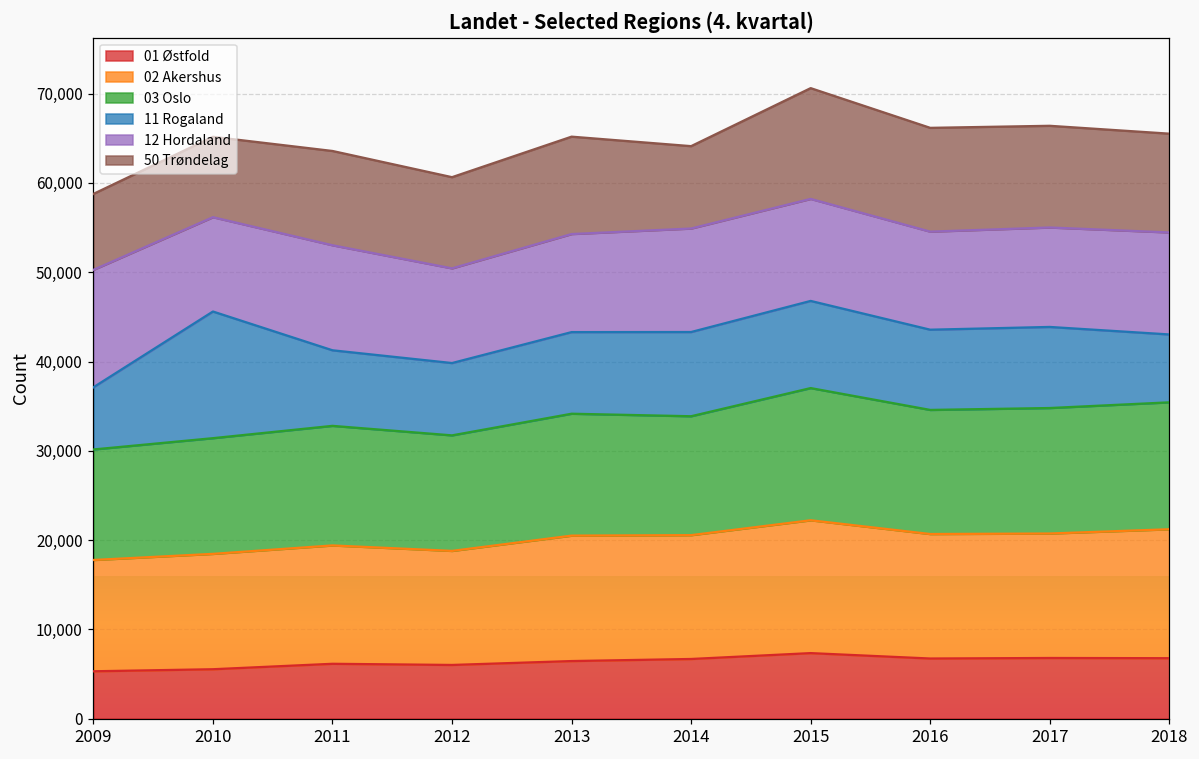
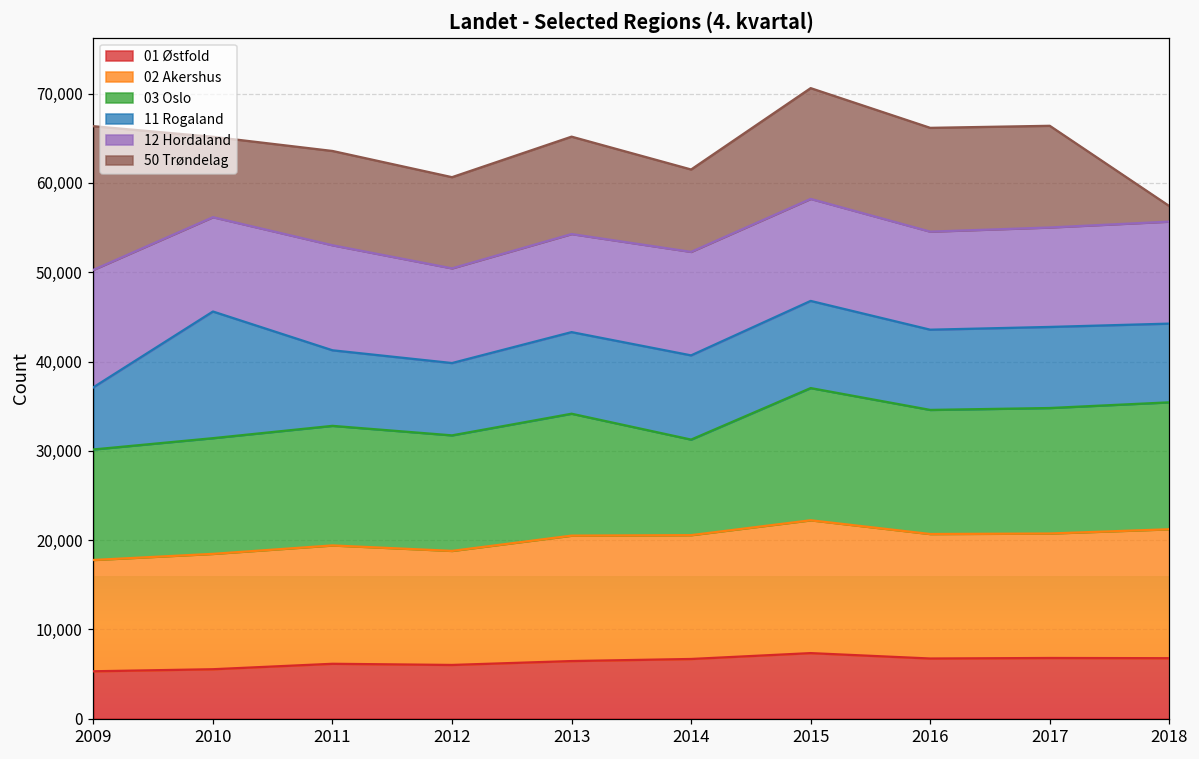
  {
    "01 Østfold": {
      "2009": "5,000",
      "2010": "6,000",
      "2011": "6,000",
      "2012": "6,000",
      "2013": "6,000",
      "2014": "7,000",
      "2015": "7,000",
      "2016": "7,000",
      "2017": "7,000",
      "2018": "7,000"
    },
    "02 Akershus": {
      "2009": "12,000",
      "2010": "13,000",
      "2011": "13,000",
      "2012": "13,000",
      "2013": "14,000",
      "2014": "14,000",
      "2015": "15,000",
      "2016": "14,000",
      "2017": "14,000",
      "2018": "14,000"
    },
    "03 Oslo": {
      "2009": "12,000",
      "2010": "13,000",
      "2011": "13,000",
      "2012": "13,000",
      "2013": "14,000",
-     "2014": "13,000",
+     "2014": "11,000",
      "2015": "15,000",
      "2016": "14,000",
      "2017": "14,000",
      "2018": "14,000"
    },
    "11 Rogaland": {
      "2009": "7,000",
      "2010": "14,000",
      "2011": "8,000",
      "2012": "8,000",
      "2013": "9,000",
      "2014": "9,000",
      "2015": "10,000",
      "2016": "9,000",
      "2017": "9,000",
-     "2018": "8,000"
+     "2018": "9,000"
    },
    "12 Hordaland": {
      "2009": "13,000",
      "2010": "11,000",
      "2011": "12,000",
      "2012": "11,000",
      "2013": "11,000",
      "2014": "12,000",
      "2015": "11,000",
      "2016": "11,000",
      "2017": "11,000",
      "2018": "11,000"
    },
    "50 Trøndelag": {
-     "2009": "9,000",
+     "2009": "16,000",
      "2011": "11,000",
      "2012": "10,000",
      "2013": "11,000",
      "2014": "9,000",
      "2015": "12,000",
      "2016": "12,000",
      "2017": "11,000",
-     "2018": "11,000"
+     "2018": "2,000"
    }
  }
